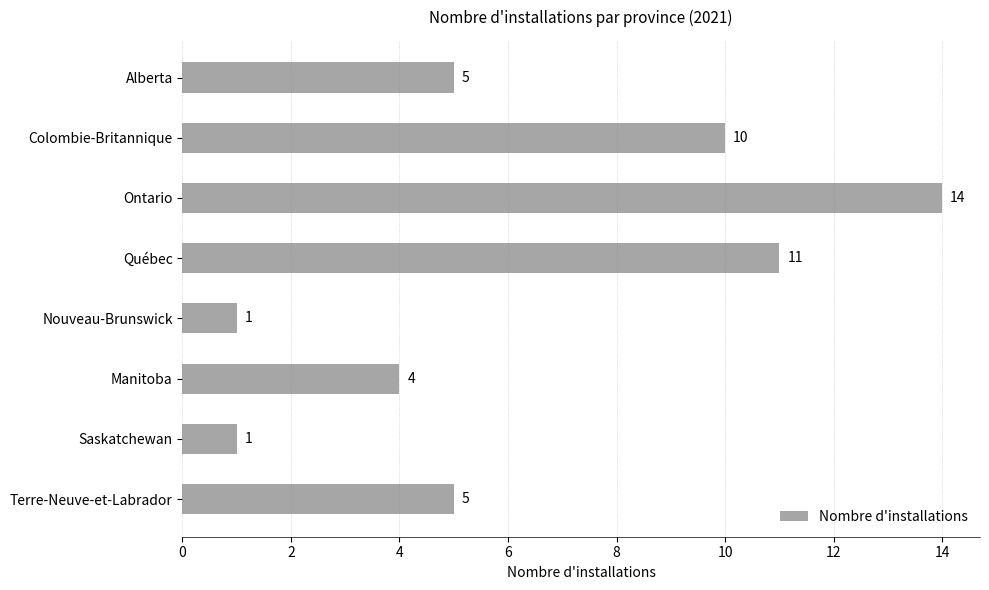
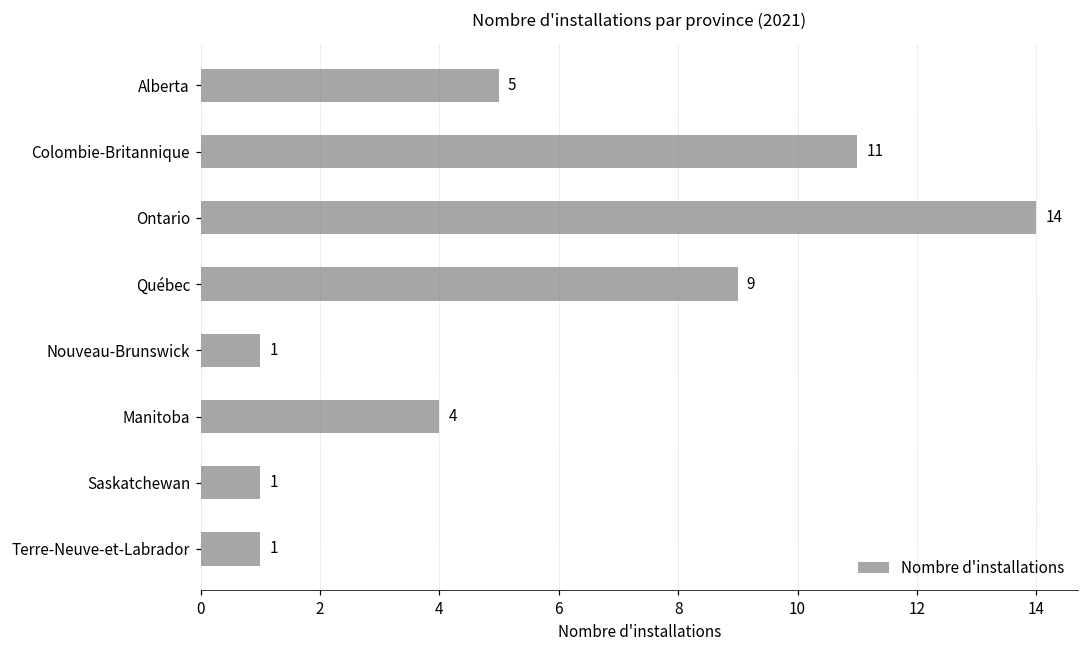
  {
    "Alberta": 5,
-   "Colombie-Britannique": 10,
+   "Colombie-Britannique": 11,
    "Ontario": 14,
-   "Québec": 11,
+   "Québec": 9,
    "Nouveau-Brunswick": 1,
    "Manitoba": 4,
    "Saskatchewan": 1,
-   "Terre-Neuve-et-Labrador": 5
+   "Terre-Neuve-et-Labrador": 1
  }
